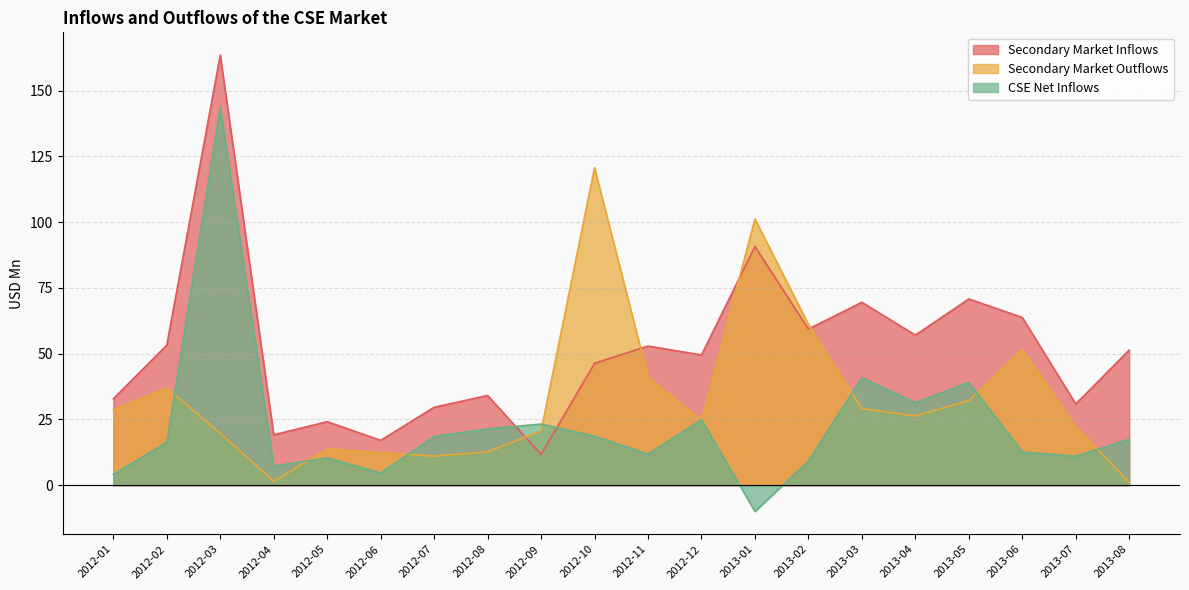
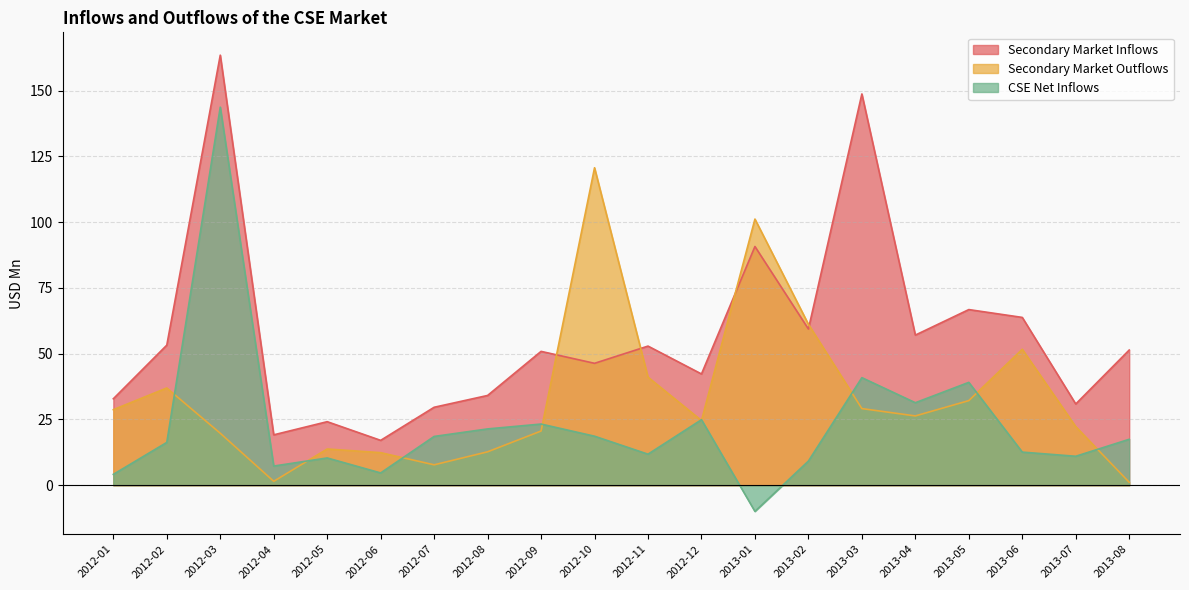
  {
    "Secondary Market Inflows": {
      "2012-01": 33,
      "2012-02": 53,
      "2012-03": 164,
      "2012-04": 19,
      "2012-05": 24,
      "2012-06": 17,
      "2012-07": 30,
      "2012-08": 34,
-     "2012-09": 12,
+     "2012-09": 51,
      "2012-10": 46,
      "2012-11": 53,
-     "2012-12": 50,
+     "2012-12": 42,
      "2013-01": 91,
      "2013-02": 59,
-     "2013-03": 70,
+     "2013-03": 149,
      "2013-04": 57,
-     "2013-05": 71,
+     "2013-05": 67,
      "2013-06": 64,
      "2013-07": 31,
      "2013-08": 51
    },
    "Secondary Market Outflows": {
      "2012-01": 29,
      "2012-02": 37,
      "2012-03": 20,
      "2012-04": 2,
      "2012-05": 14,
      "2012-06": 12,
-     "2012-07": 11,
+     "2012-07": 8,
      "2012-08": 13,
      "2012-09": 21,
      "2012-10": 121,
      "2012-11": 41,
      "2013-01": 101,
      "2013-02": 61,
      "2013-03": 29,
      "2013-04": 26,
      "2013-05": 32,
      "2013-06": 52,
      "2013-07": 22,
      "2013-08": 1
    }
  }
